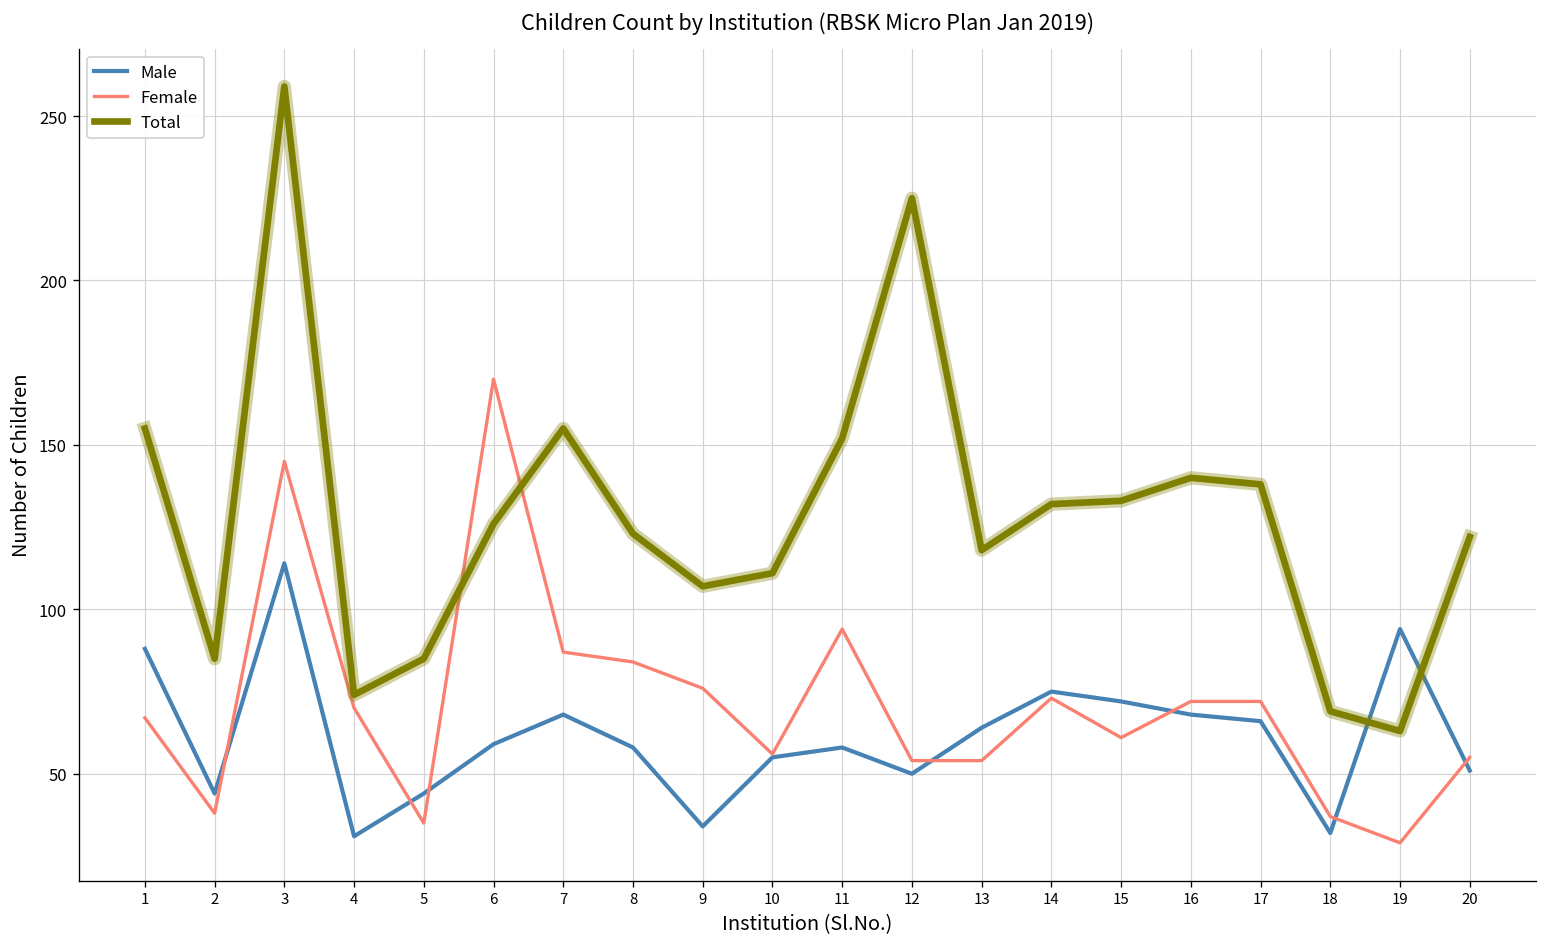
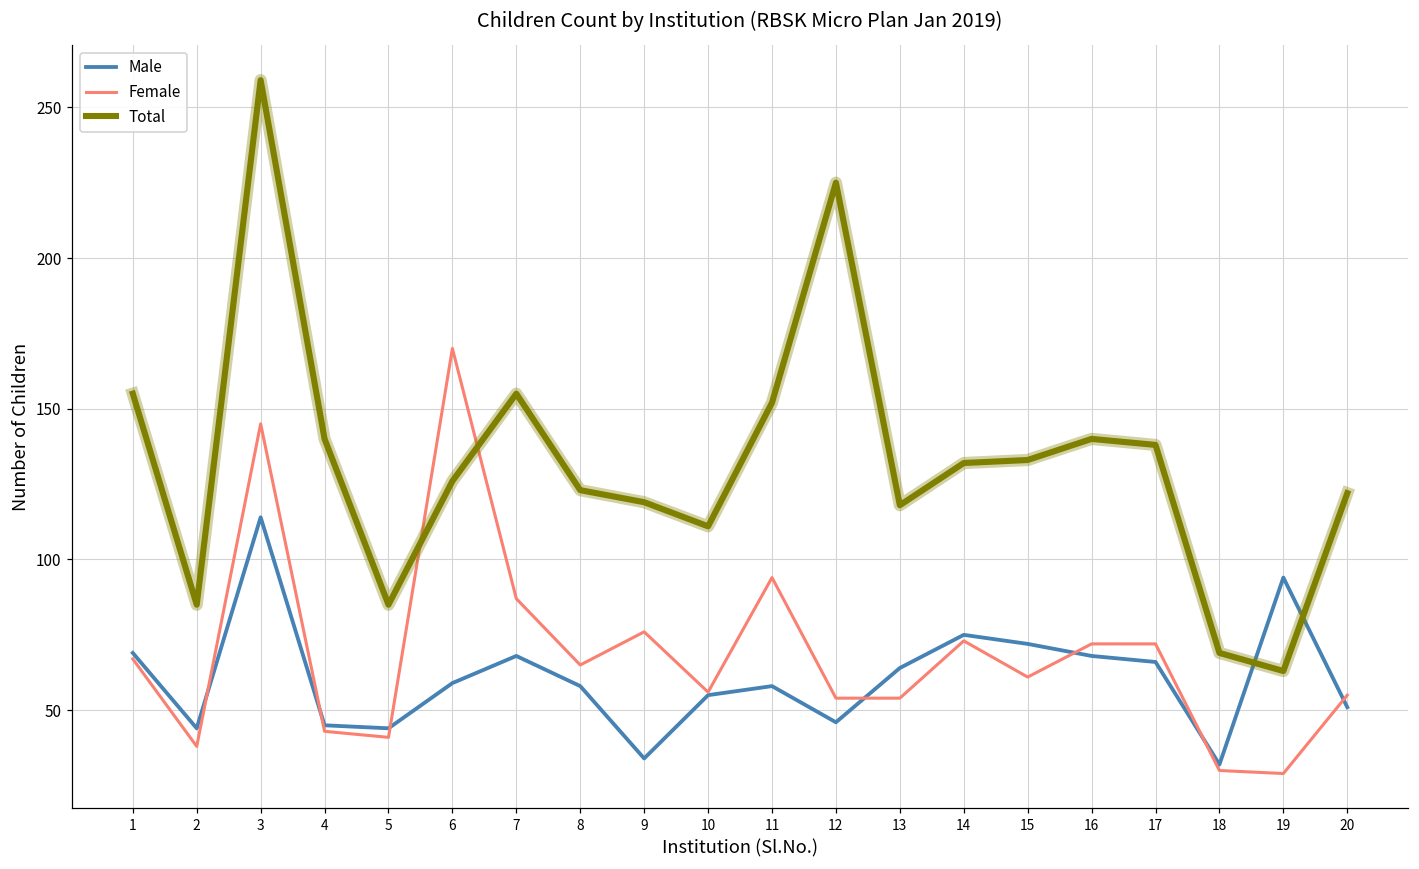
  {
    "Male": {
-     "1": 88,
+     "1": 69,
      "2": 44,
      "3": 114,
-     "4": 31,
+     "4": 45,
      "5": 44,
      "6": 59,
      "7": 68,
      "8": 58,
      "9": 34,
      "10": 55,
      "11": 58,
-     "12": 50,
+     "12": 46,
      "13": 64,
      "14": 75,
      "15": 72,
      "16": 68,
      "17": 66,
      "18": 32,
      "19": 94,
      "20": 51
    },
    "Female": {
      "1": 67,
      "2": 38,
      "3": 145,
-     "4": 70,
-     "5": 35,
+     "4": 43,
+     "5": 41,
      "6": 170,
      "7": 87,
-     "8": 84,
+     "8": 65,
      "9": 76,
      "10": 56,
      "11": 94,
      "12": 54,
      "13": 54,
      "14": 73,
      "15": 61,
      "16": 72,
      "17": 72,
-     "18": 37,
+     "18": 30,
      "19": 29,
      "20": 55
    },
    "Total": {
      "1": 155,
      "2": 85,
      "3": 259,
-     "4": 74,
+     "4": 140,
      "5": 85,
      "6": 126,
      "7": 155,
      "8": 123,
-     "9": 107,
+     "9": 119,
      "10": 111,
      "11": 152,
      "12": 225,
      "13": 118,
      "14": 132,
      "15": 133,
      "16": 140,
      "17": 138,
      "18": 69,
      "19": 63,
      "20": 122
    }
  }
